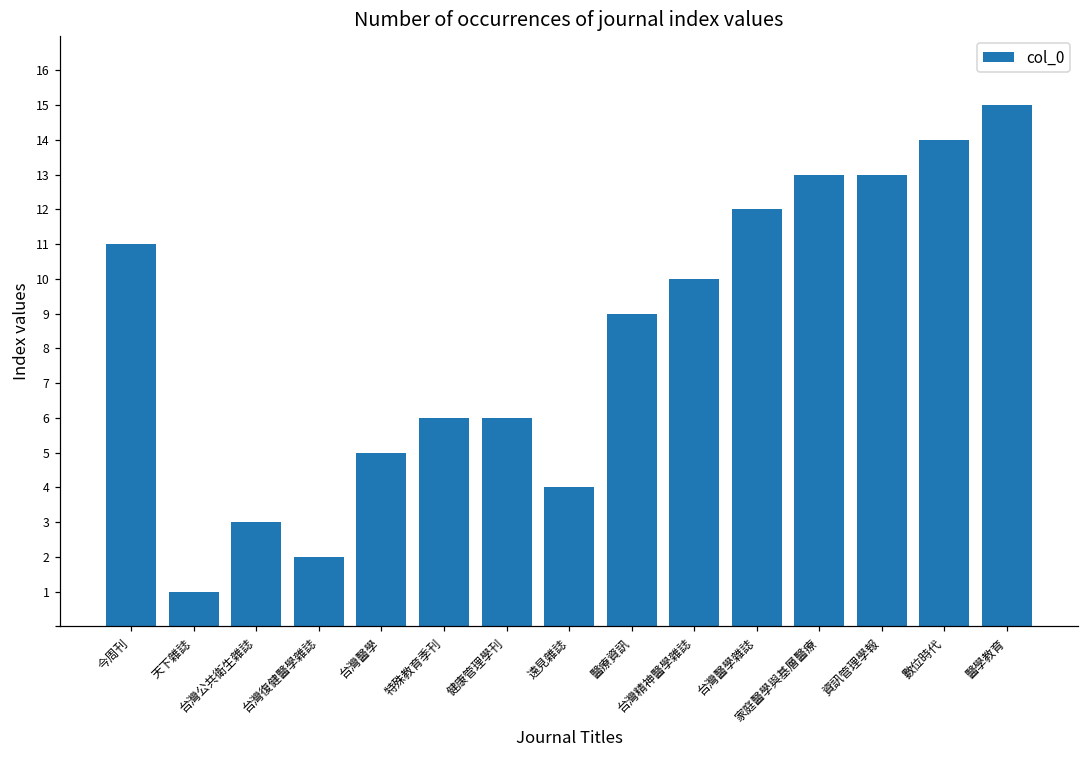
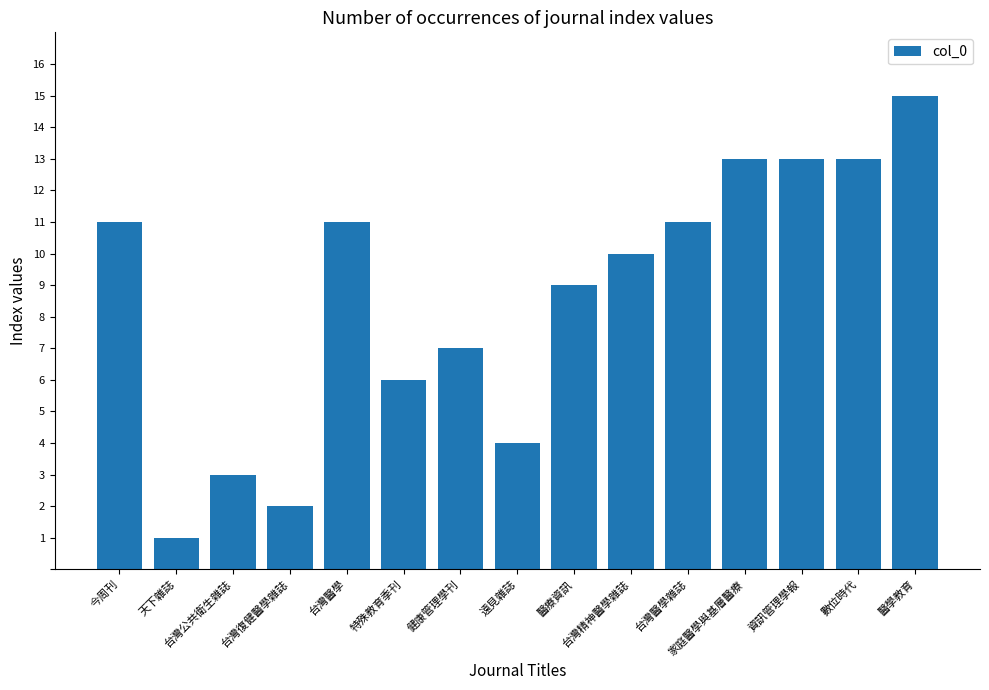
  {
    "今周刊": 11,
    "天下雜誌": 1,
    "台灣公共衛生雜誌": 3,
    "台灣復健醫學雜誌": 2,
-   "台灣醫學": 5,
+   "台灣醫學": 11,
    "特殊教育季刊": 6,
-   "健康管理學刊": 6,
+   "健康管理學刊": 7,
    "遠見雜誌": 4,
    "醫療資訊": 9,
    "台灣精神醫學雜誌": 10,
-   "台灣醫學雜誌": 12,
+   "台灣醫學雜誌": 11,
    "家庭醫學與基層醫療": 13,
    "資訊管理學報": 13,
-   "數位時代": 14,
+   "數位時代": 13,
    "醫學教育": 15
  }
